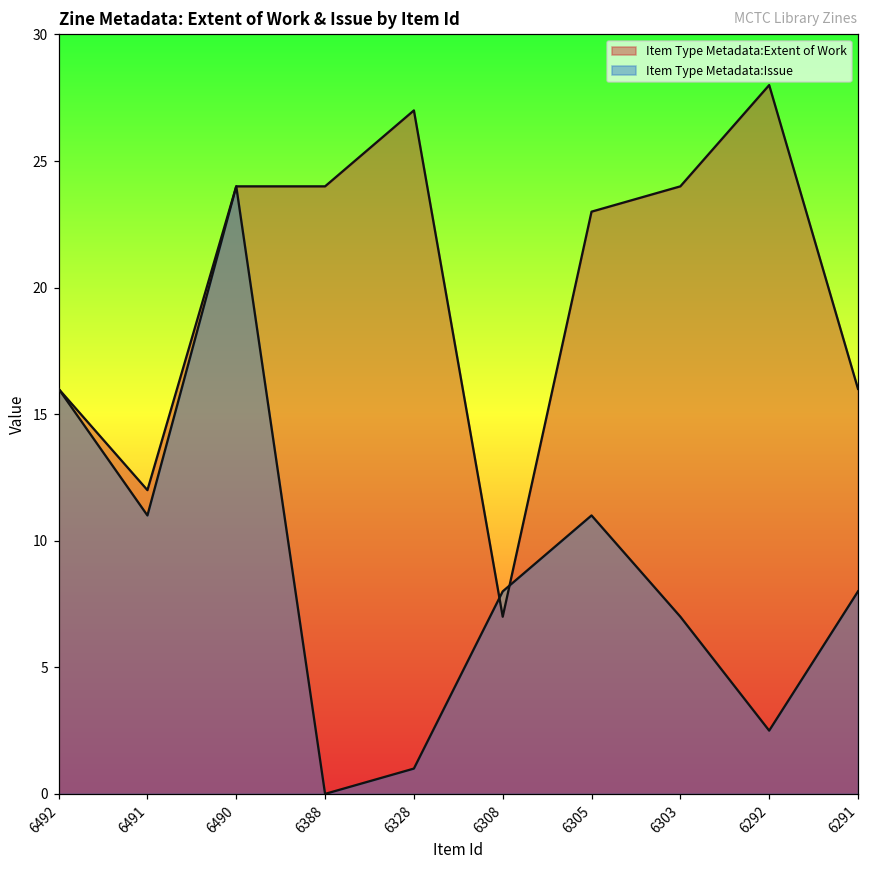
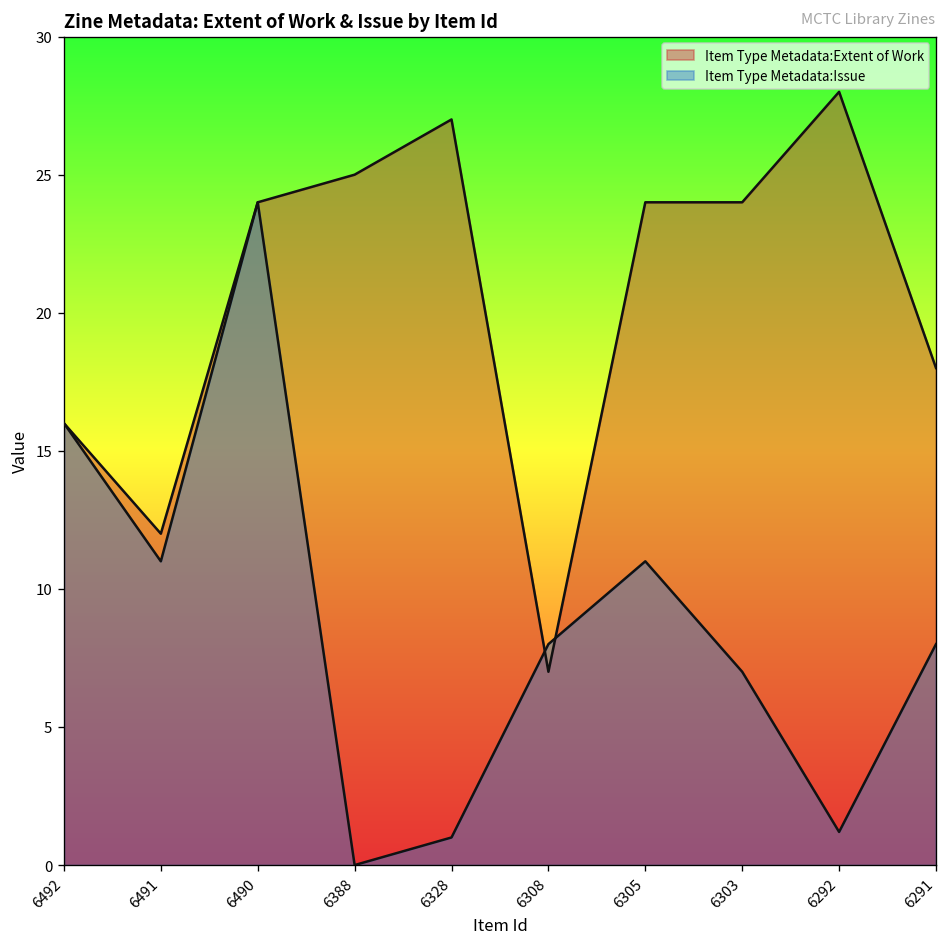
  {
    "Item Type Metadata:Extent of Work": {
      "6491": 12,
-     "6388": 24,
+     "6388": 25,
      "6328": 27,
      "6308": 7,
-     "6305": 23,
+     "6305": 24,
      "6303": 24,
      "6292": 28,
-     "6291": 16
+     "6291": 18
    },
    "Item Type Metadata:Issue": {
      "6491": 11.0,
      "6388": 0.0,
      "6328": 1.0,
      "6308": 8.0,
      "6305": 11.0,
      "6303": 7.0,
-     "6292": 2.5,
+     "6292": 1.2,
      "6291": 8.0
    }
  }
